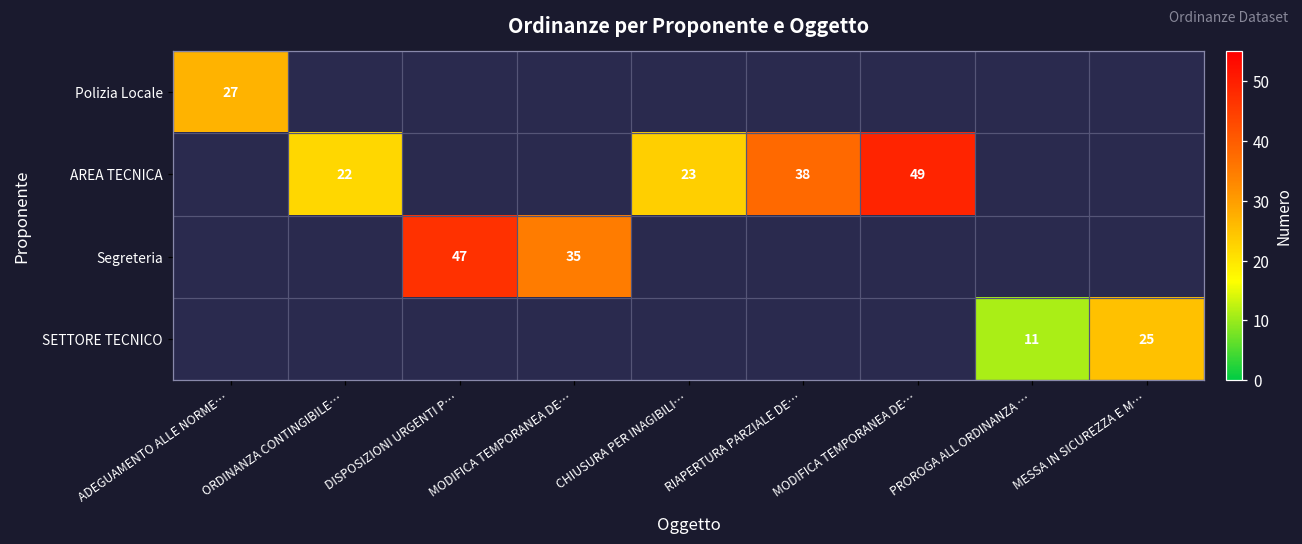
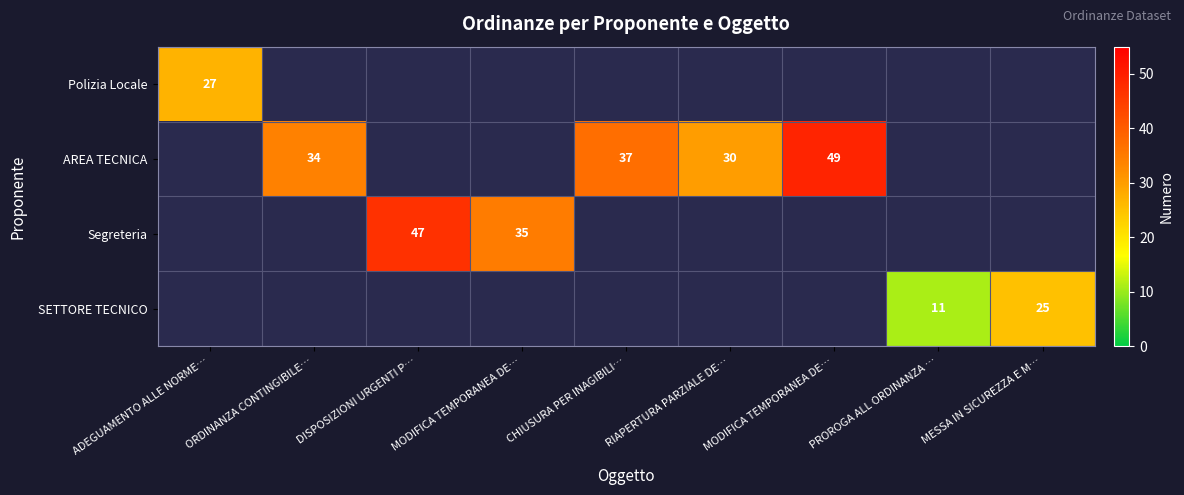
  {
    "Polizia Locale": {
      "ADEGUAMENTO ALLE NORME…": 27
    },
    "AREA TECNICA": {
-     "ORDINANZA CONTINGIBILE…": 22,
-     "CHIUSURA PER INAGIBILI…": 23,
-     "RIAPERTURA PARZIALE DE…": 38,
+     "ORDINANZA CONTINGIBILE…": 34,
+     "CHIUSURA PER INAGIBILI…": 37,
+     "RIAPERTURA PARZIALE DE…": 30,
      "MODIFICA TEMPORANEA DE…": 49
    },
    "Segreteria": {
      "DISPOSIZIONI URGENTI P…": 47,
      "MODIFICA TEMPORANEA DE…": 35
    },
    "SETTORE TECNICO": {
      "PROROGA ALL ORDINANZA …": 11,
      "MESSA IN SICUREZZA E M…": 25
    }
  }
